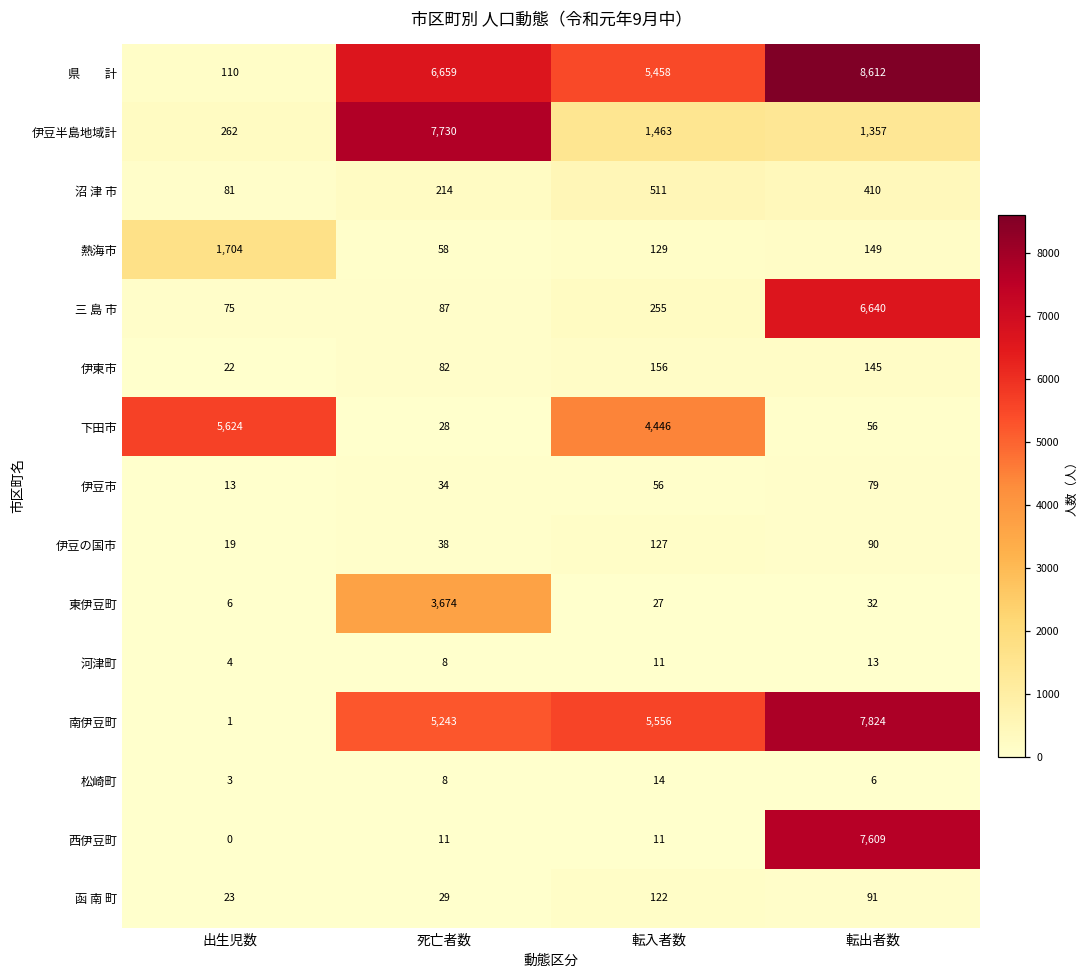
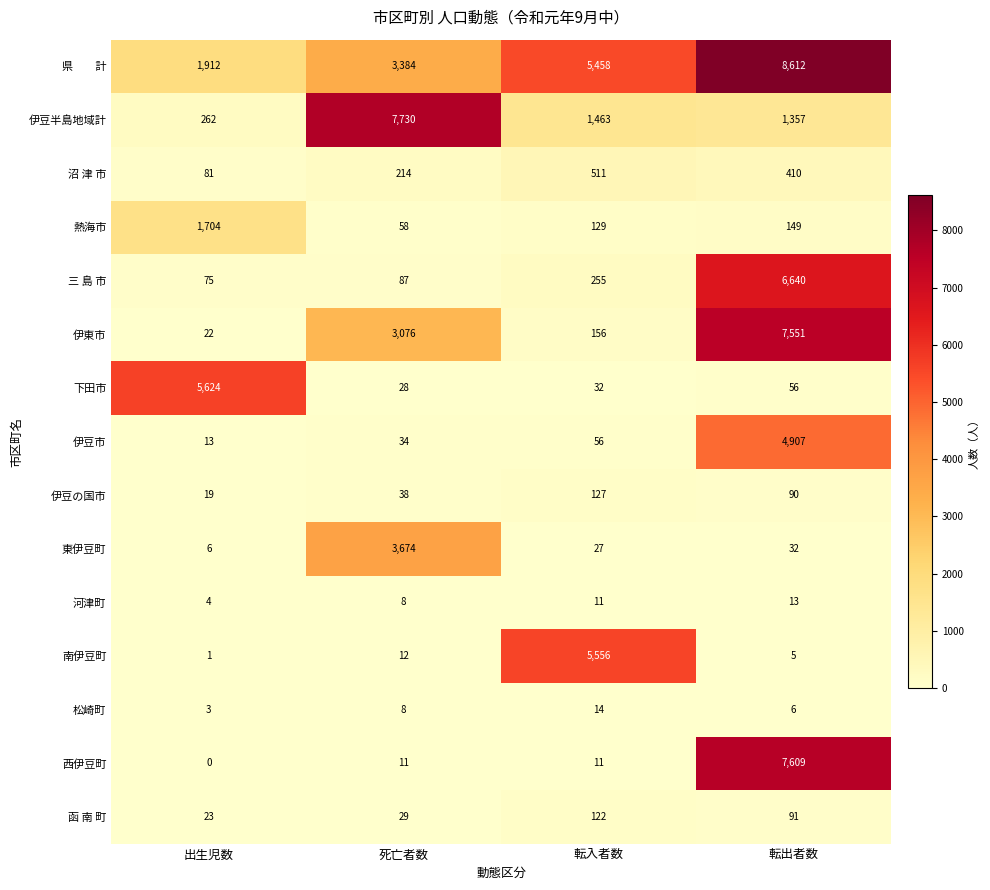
  {
    "県 計": {
-     "出生児数": "110",
-     "死亡者数": "6,659",
+     "出生児数": "1,912",
+     "死亡者数": "3,384",
      "転入者数": "5,458",
      "転出者数": "8,612"
    },
    "伊豆半島地域計": {
      "出生児数": "262",
      "死亡者数": "7,730",
      "転入者数": "1,463",
      "転出者数": "1,357"
    },
    "沼 津 市": {
      "出生児数": "81",
      "死亡者数": "214",
      "転入者数": "511",
      "転出者数": "410"
    },
    "熱海市": {
      "出生児数": "1,704",
      "死亡者数": "58",
      "転入者数": "129",
      "転出者数": "149"
    },
    "三 島 市": {
      "出生児数": "75",
      "死亡者数": "87",
      "転入者数": "255",
      "転出者数": "6,640"
    },
    "伊東市": {
      "出生児数": "22",
-     "死亡者数": "82",
+     "死亡者数": "3,076",
      "転入者数": "156",
-     "転出者数": "145"
+     "転出者数": "7,551"
    },
    "下田市": {
      "出生児数": "5,624",
      "死亡者数": "28",
-     "転入者数": "4,446",
+     "転入者数": "32",
      "転出者数": "56"
    },
    "伊豆市": {
      "出生児数": "13",
      "死亡者数": "34",
      "転入者数": "56",
-     "転出者数": "79"
+     "転出者数": "4,907"
    },
    "伊豆の国市": {
      "出生児数": "19",
      "死亡者数": "38",
      "転入者数": "127",
      "転出者数": "90"
    },
    "東伊豆町": {
      "出生児数": "6",
      "死亡者数": "3,674",
      "転入者数": "27",
      "転出者数": "32"
    },
    "河津町": {
      "出生児数": "4",
      "死亡者数": "8",
      "転入者数": "11",
      "転出者数": "13"
    },
    "南伊豆町": {
      "出生児数": "1",
-     "死亡者数": "5,243",
+     "死亡者数": "12",
      "転入者数": "5,556",
-     "転出者数": "7,824"
+     "転出者数": "5"
    },
    "松崎町": {
      "出生児数": "3",
      "死亡者数": "8",
      "転入者数": "14",
      "転出者数": "6"
    },
    "西伊豆町": {
      "出生児数": "0",
      "死亡者数": "11",
      "転入者数": "11",
      "転出者数": "7,609"
    },
    "函 南 町": {
      "出生児数": "23",
      "死亡者数": "29",
      "転入者数": "122",
      "転出者数": "91"
    }
  }
